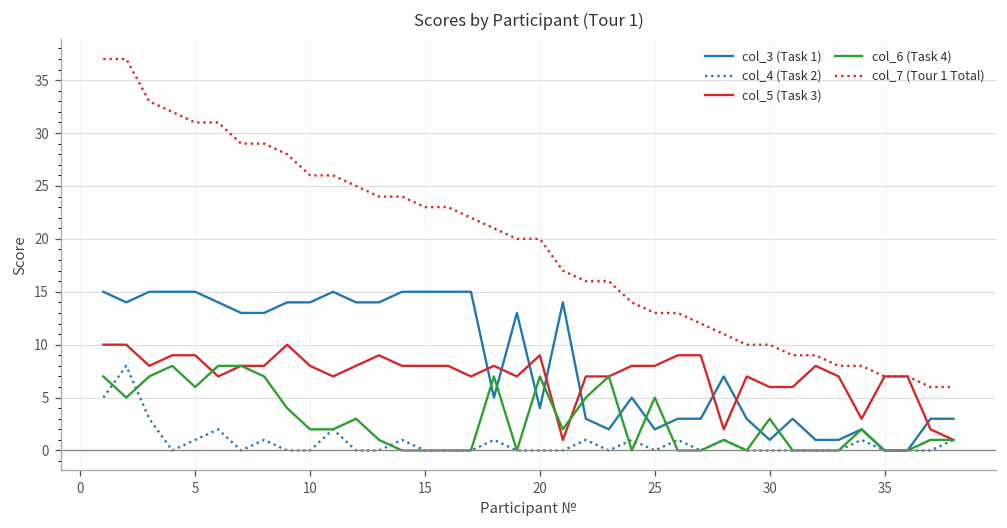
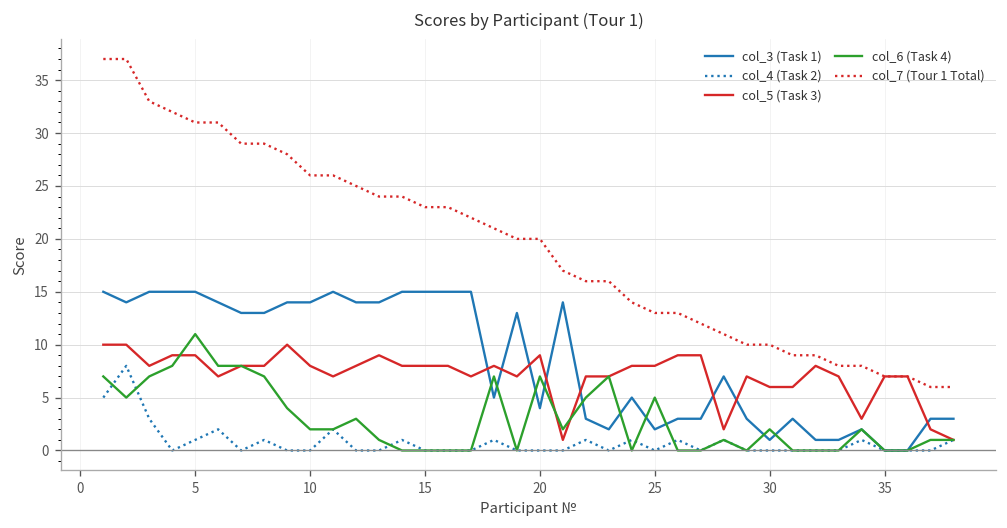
  {
    "col_6 (Task 4)": {
-     "5": 6,
+     "5": 11,
      "10": 2,
      "20": 7,
      "25": 5,
-     "30": 3
+     "30": 2
    }
  }
